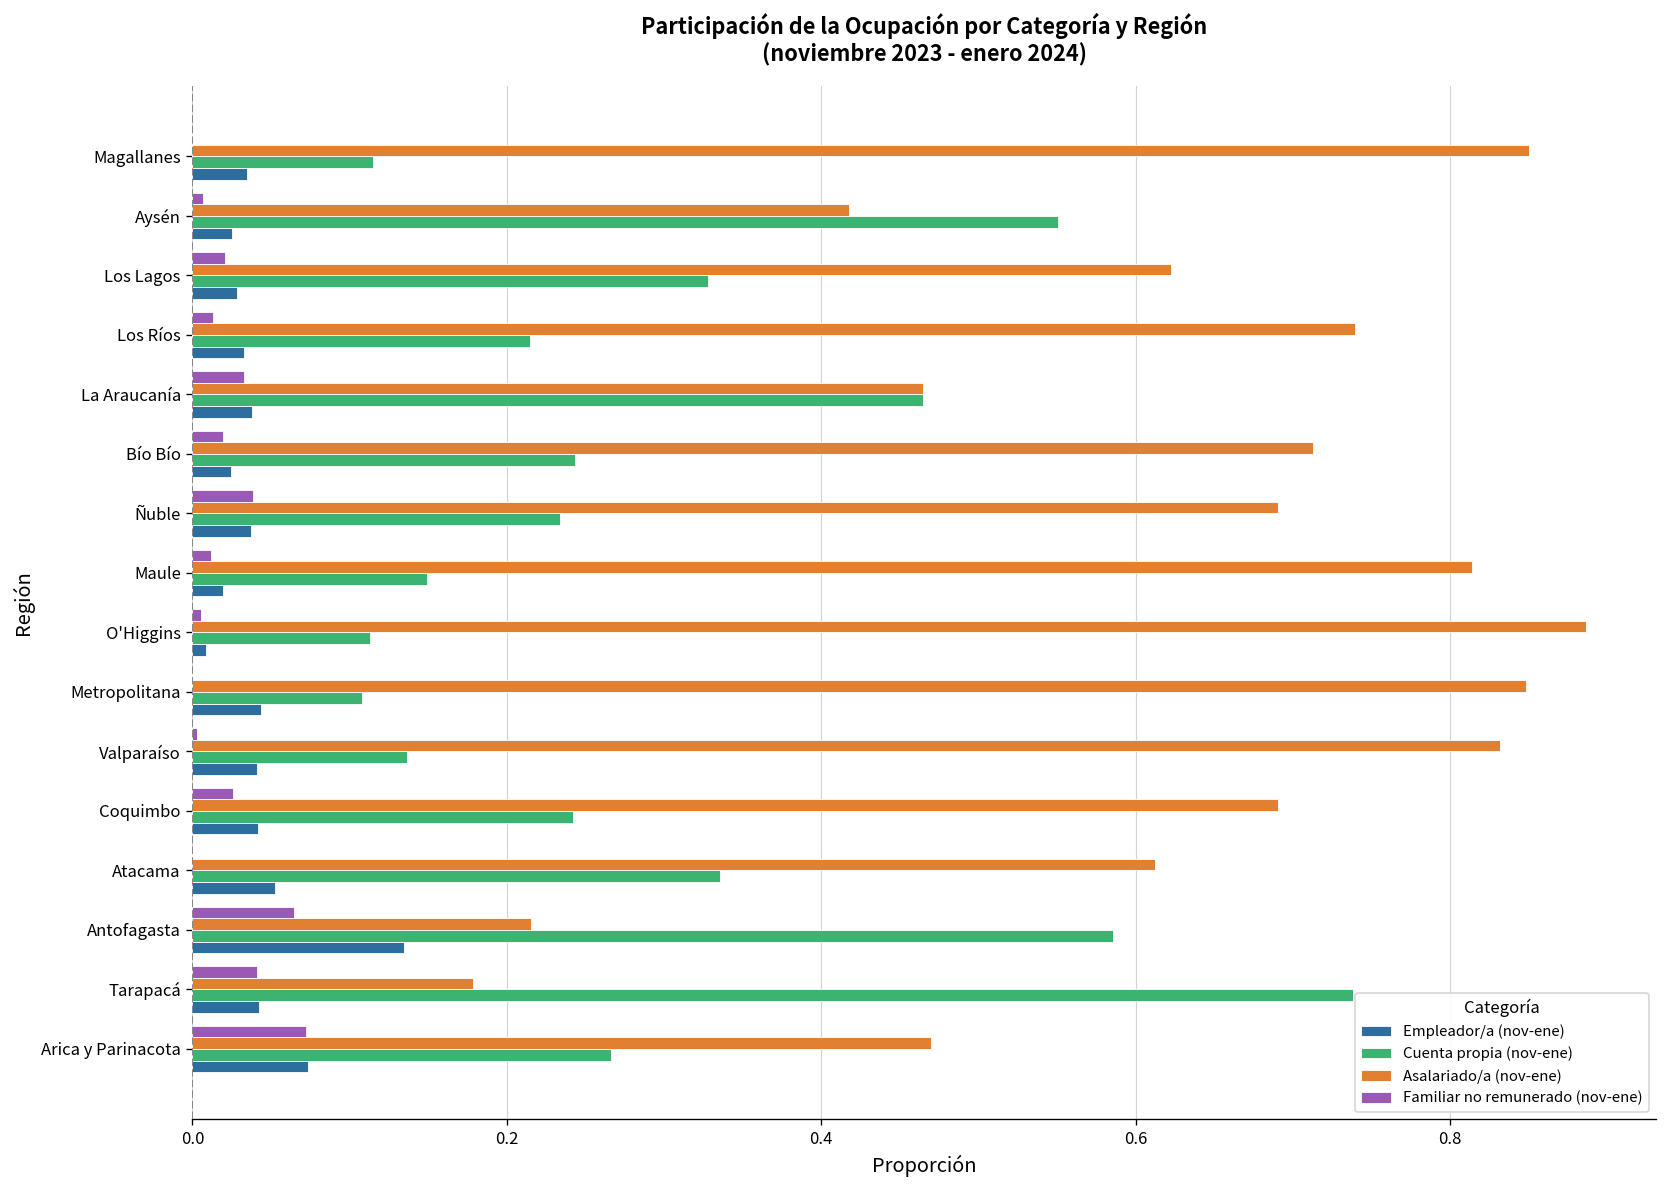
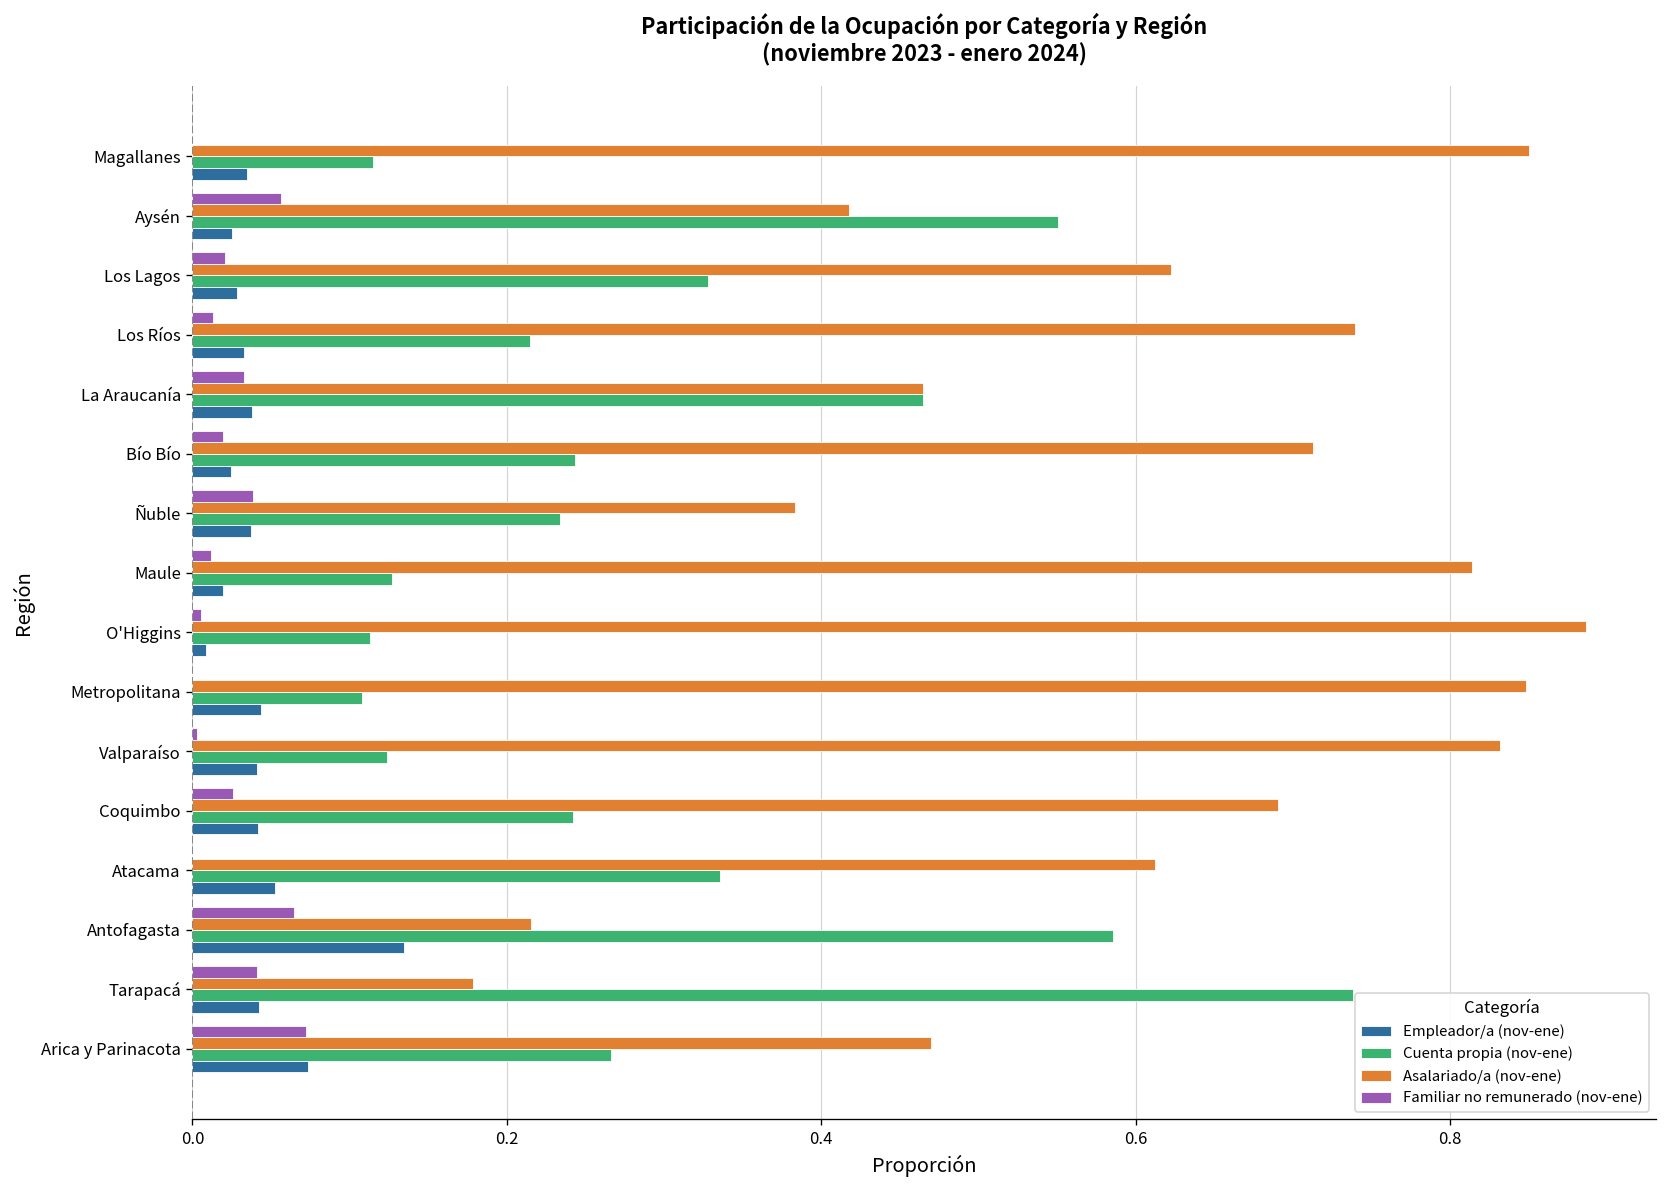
  {
    "Empleador/a (nov-ene)": {
      "Magallanes": 0.034,
      "Aysén": 0.025,
      "Los Lagos": 0.028,
      "Los Ríos": 0.033,
      "La Araucanía": 0.038,
      "Bío Bío": 0.025,
      "Ñuble": 0.037,
      "Maule": 0.019,
      "O'Higgins": 0.009,
      "Metropolitana": 0.044,
      "Valparaíso": 0.041,
      "Coquimbo": 0.042,
      "Atacama": 0.053,
      "Antofagasta": 0.135,
      "Tarapacá": 0.042,
      "Arica y Parinacota": 0.074
    },
    "Cuenta propia (nov-ene)": {
      "Magallanes": 0.115,
      "Aysén": 0.551,
      "Los Lagos": 0.328,
      "Los Ríos": 0.215,
      "La Araucanía": 0.465,
      "Bío Bío": 0.243,
      "Ñuble": 0.234,
-     "Maule": 0.149,
+     "Maule": 0.127,
      "O'Higgins": 0.113,
      "Metropolitana": 0.108,
-     "Valparaíso": 0.137,
+     "Valparaíso": 0.124,
      "Coquimbo": 0.242,
      "Atacama": 0.336,
      "Antofagasta": 0.586,
      "Tarapacá": 0.738,
      "Arica y Parinacota": 0.266
    },
    "Asalariado/a (nov-ene)": {
      "Magallanes": 0.850,
      "Aysén": 0.417,
      "Los Lagos": 0.623,
      "Los Ríos": 0.740,
      "La Araucanía": 0.465,
      "Bío Bío": 0.713,
-     "Ñuble": 0.690,
+     "Ñuble": 0.383,
      "Maule": 0.814,
      "O'Higgins": 0.887,
      "Metropolitana": 0.848,
      "Valparaíso": 0.832,
      "Coquimbo": 0.690,
      "Atacama": 0.612,
      "Antofagasta": 0.216,
      "Tarapacá": 0.179,
      "Arica y Parinacota": 0.470
    },
    "Familiar no remunerado (nov-ene)": {
      "Magallanes": 0.000,
-     "Aysén": 0.007,
+     "Aysén": 0.056,
      "Los Lagos": 0.021,
      "Los Ríos": 0.013,
      "La Araucanía": 0.032,
      "Bío Bío": 0.019,
      "Ñuble": 0.039,
      "Maule": 0.012,
      "O'Higgins": 0.005,
      "Metropolitana": 0.000,
      "Valparaíso": 0.003,
      "Coquimbo": 0.026,
      "Atacama": 0.000,
      "Antofagasta": 0.065,
      "Tarapacá": 0.041,
      "Arica y Parinacota": 0.072
    }
  }
